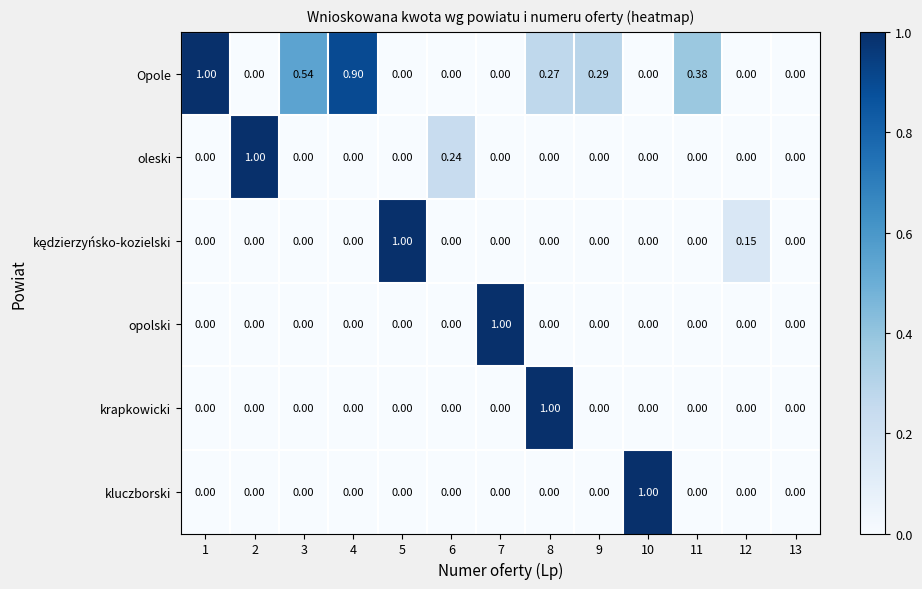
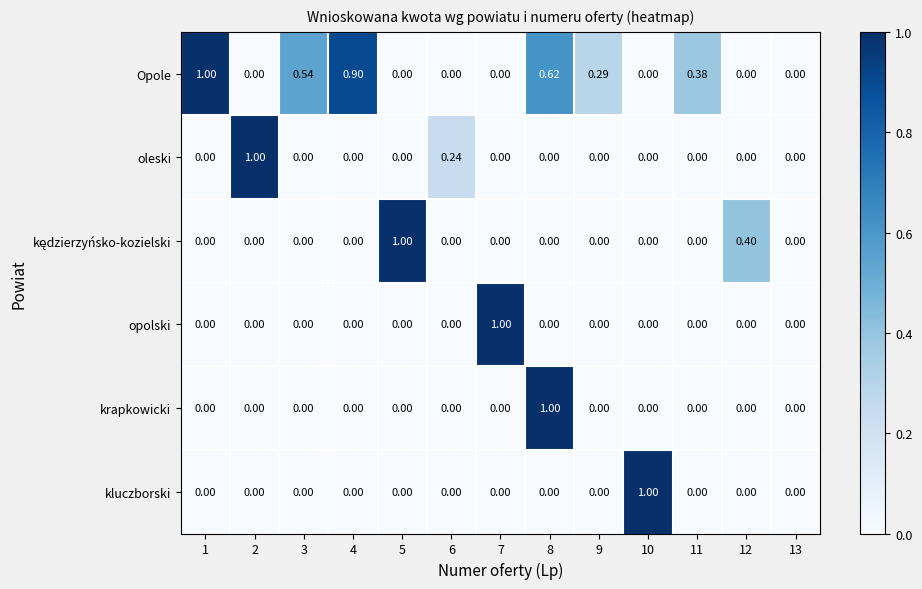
  {
    "Opole": {
      "1": 1.00,
      "2": 0.00,
      "3": 0.54,
      "4": 0.90,
      "5": 0.00,
      "6": 0.00,
      "7": 0.00,
-     "8": 0.27,
+     "8": 0.62,
      "9": 0.29,
      "10": 0.00,
      "11": 0.38,
      "12": 0.00,
      "13": 0.00
    },
    "oleski": {
      "1": 0.00,
      "2": 1.00,
      "3": 0.00,
      "4": 0.00,
      "5": 0.00,
      "6": 0.24,
      "7": 0.00,
      "8": 0.00,
      "9": 0.00,
      "10": 0.00,
      "11": 0.00,
      "12": 0.00,
      "13": 0.00
    },
    "kędzierzyńsko-kozielski": {
      "1": 0.00,
      "2": 0.00,
      "3": 0.00,
      "4": 0.00,
      "5": 1.00,
      "6": 0.00,
      "7": 0.00,
      "8": 0.00,
      "9": 0.00,
      "10": 0.00,
      "11": 0.00,
-     "12": 0.15,
+     "12": 0.40,
      "13": 0.00
    },
    "opolski": {
      "1": 0.00,
      "2": 0.00,
      "3": 0.00,
      "4": 0.00,
      "5": 0.00,
      "6": 0.00,
      "7": 1.00,
      "8": 0.00,
      "9": 0.00,
      "10": 0.00,
      "11": 0.00,
      "12": 0.00,
      "13": 0.00
    },
    "krapkowicki": {
      "1": 0.00,
      "2": 0.00,
      "3": 0.00,
      "4": 0.00,
      "5": 0.00,
      "6": 0.00,
      "7": 0.00,
      "8": 1.00,
      "9": 0.00,
      "10": 0.00,
      "11": 0.00,
      "12": 0.00,
      "13": 0.00
    },
    "kluczborski": {
      "1": 0.00,
      "2": 0.00,
      "3": 0.00,
      "4": 0.00,
      "5": 0.00,
      "6": 0.00,
      "7": 0.00,
      "8": 0.00,
      "9": 0.00,
      "10": 1.00,
      "11": 0.00,
      "12": 0.00,
      "13": 0.00
    }
  }
